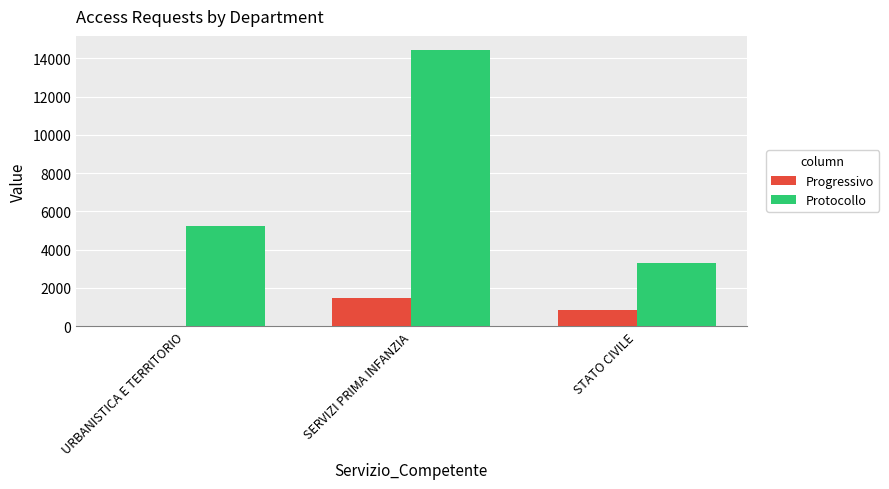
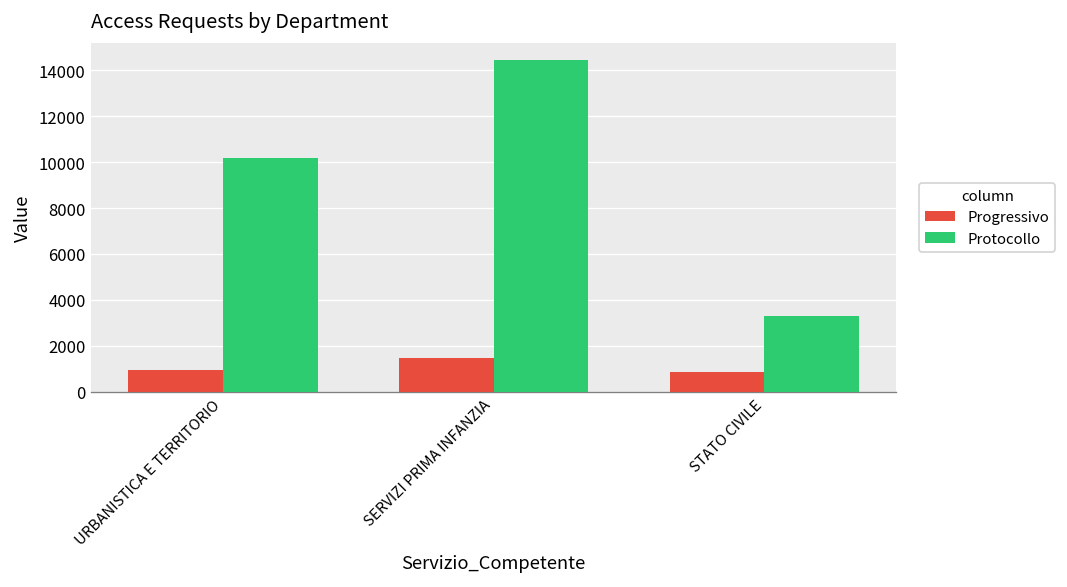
  {
    "Progressivo": {
-     "URBANISTICA E TERRITORIO": 0,
+     "URBANISTICA E TERRITORIO": 1000,
      "SERVIZI PRIMA INFANZIA": 1500,
      "STATO CIVILE": 800
    },
    "Protocollo": {
-     "URBANISTICA E TERRITORIO": 5200,
+     "URBANISTICA E TERRITORIO": 10200,
      "SERVIZI PRIMA INFANZIA": 14500,
      "STATO CIVILE": 3300
    }
  }
